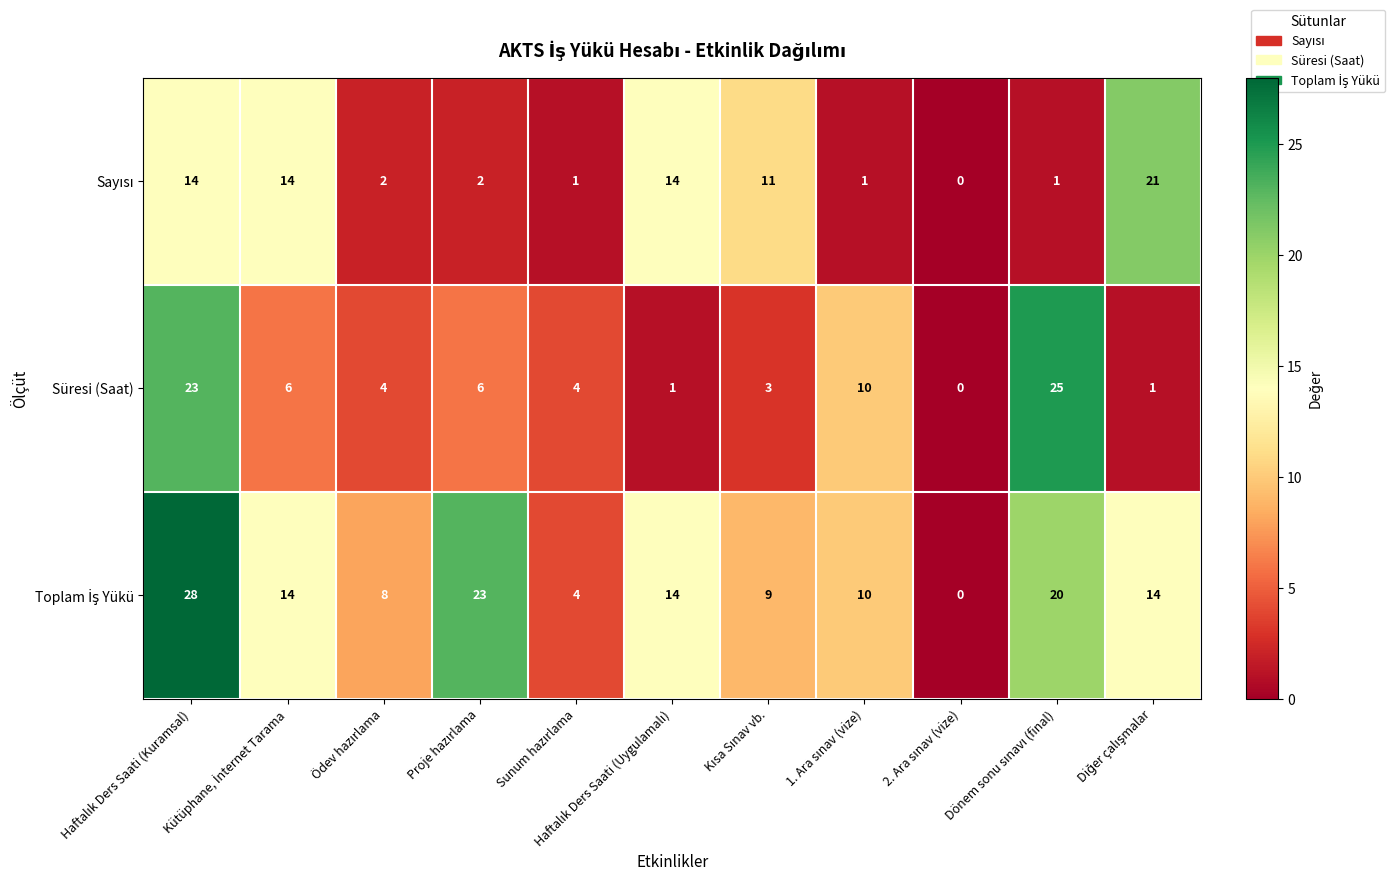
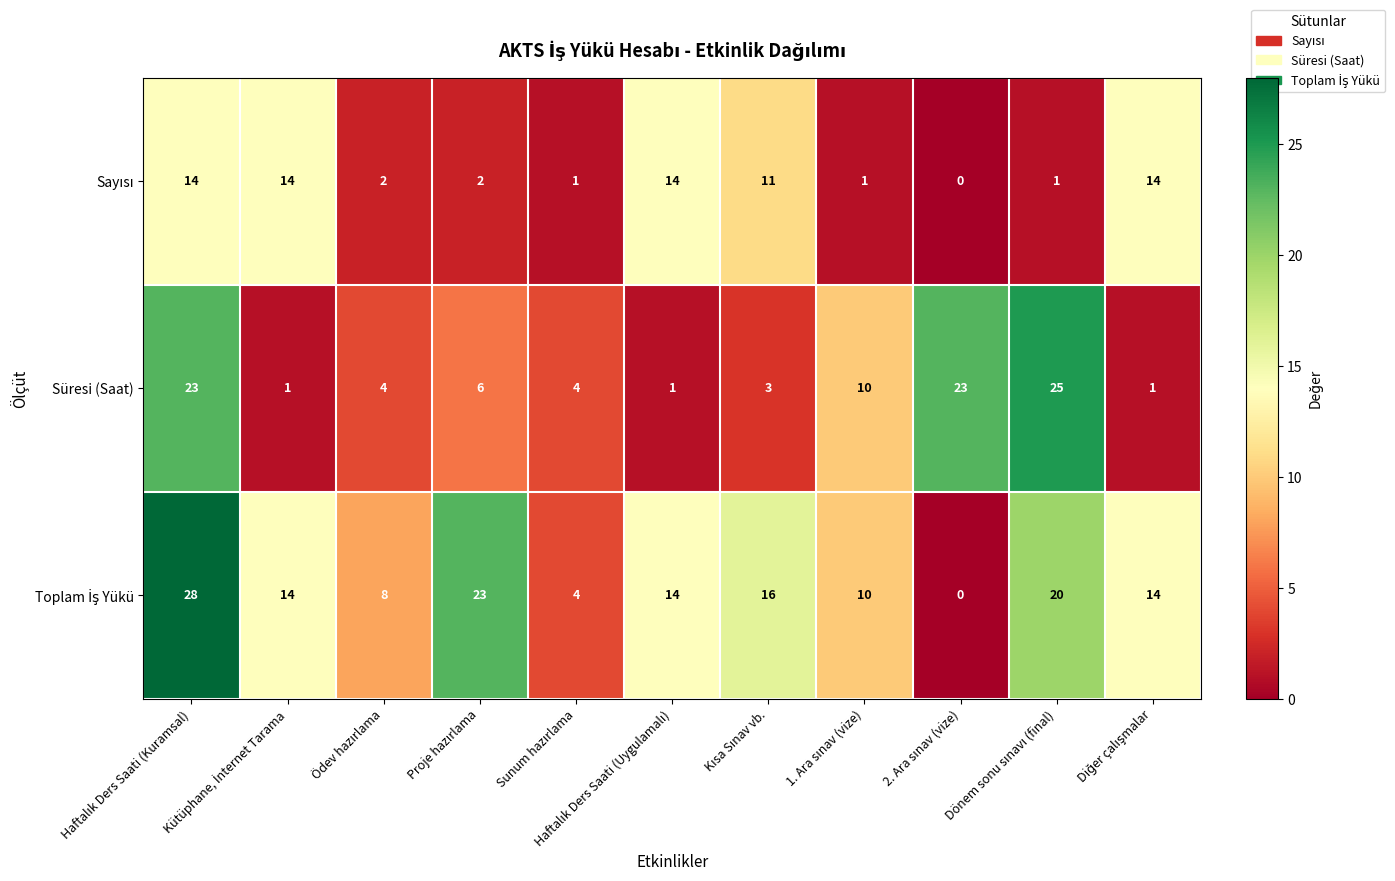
  {
    "Sayısı": {
      "Haftalık Ders Saati (Kuramsal)": 14,
      "Kütüphane, İnternet Tarama": 14,
      "Ödev hazırlama": 2,
      "Proje hazırlama": 2,
      "Sunum hazırlama": 1,
      "Haftalık Ders Saati (Uygulamalı)": 14,
      "Kısa Sınav vb.": 11,
      "1. Ara sınav (vize)": 1,
      "2. Ara sınav (vize)": 0,
      "Dönem sonu sınavı (final)": 1,
-     "Diğer çalışmalar": 21
+     "Diğer çalışmalar": 14
    },
    "Süresi (Saat)": {
      "Haftalık Ders Saati (Kuramsal)": 23,
-     "Kütüphane, İnternet Tarama": 6,
+     "Kütüphane, İnternet Tarama": 1,
      "Ödev hazırlama": 4,
      "Proje hazırlama": 6,
      "Sunum hazırlama": 4,
      "Haftalık Ders Saati (Uygulamalı)": 1,
      "Kısa Sınav vb.": 3,
      "1. Ara sınav (vize)": 10,
-     "2. Ara sınav (vize)": 0,
+     "2. Ara sınav (vize)": 23,
      "Dönem sonu sınavı (final)": 25,
      "Diğer çalışmalar": 1
    },
    "Toplam İş Yükü": {
      "Haftalık Ders Saati (Kuramsal)": 28,
      "Kütüphane, İnternet Tarama": 14,
      "Ödev hazırlama": 8,
      "Proje hazırlama": 23,
      "Sunum hazırlama": 4,
      "Haftalık Ders Saati (Uygulamalı)": 14,
-     "Kısa Sınav vb.": 9,
+     "Kısa Sınav vb.": 16,
      "1. Ara sınav (vize)": 10,
      "2. Ara sınav (vize)": 0,
      "Dönem sonu sınavı (final)": 20,
      "Diğer çalışmalar": 14
    }
  }
